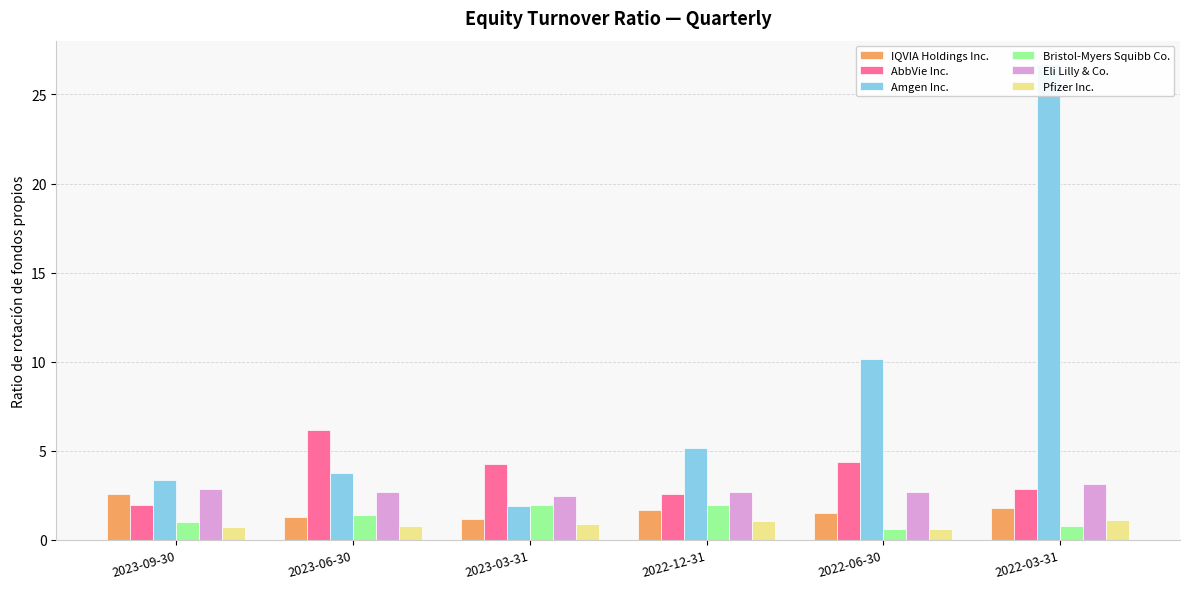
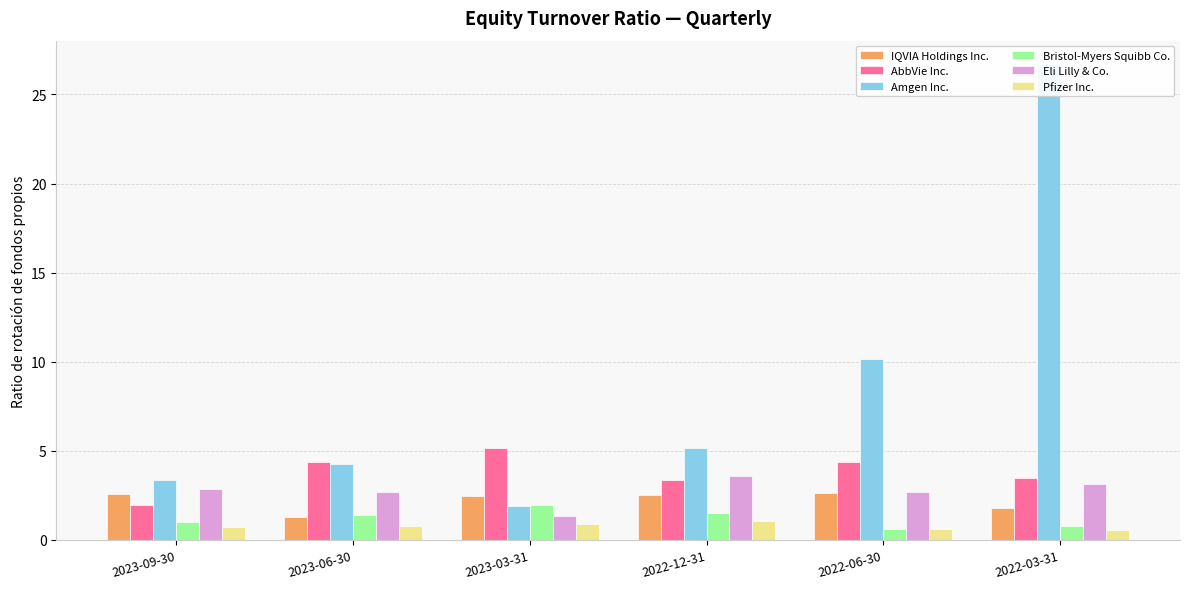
  {
    "IQVIA Holdings Inc.": {
      "2023-09-30": 2.6,
      "2023-06-30": 1.3,
-     "2023-03-31": 1.2,
-     "2022-12-31": 1.7,
-     "2022-06-30": 1.5,
+     "2023-03-31": 2.4,
+     "2022-12-31": 2.5,
+     "2022-06-30": 2.6,
      "2022-03-31": 1.8
    },
    "AbbVie Inc.": {
      "2023-09-30": 2.0,
-     "2023-06-30": 6.2,
-     "2023-03-31": 4.3,
-     "2022-12-31": 2.6,
+     "2023-06-30": 4.4,
+     "2023-03-31": 5.2,
+     "2022-12-31": 3.4,
      "2022-06-30": 4.4,
-     "2022-03-31": 2.9
+     "2022-03-31": 3.5
    },
    "Amgen Inc.": {
      "2023-09-30": 3.4,
-     "2023-06-30": 3.7,
+     "2023-06-30": 4.3,
      "2023-03-31": 1.9,
      "2022-12-31": 5.2,
      "2022-06-30": 10.2
    },
    "Bristol-Myers Squibb Co.": {
      "2023-09-30": 1.0,
      "2023-06-30": 1.4,
      "2023-03-31": 2.0,
-     "2022-12-31": 2.0,
+     "2022-12-31": 1.5,
      "2022-06-30": 0.6,
      "2022-03-31": 0.8
    },
    "Eli Lilly & Co.": {
      "2023-09-30": 2.9,
      "2023-06-30": 2.7,
-     "2023-03-31": 2.5,
-     "2022-12-31": 2.7,
+     "2023-03-31": 1.4,
+     "2022-12-31": 3.6,
      "2022-06-30": 2.7,
      "2022-03-31": 3.1
    },
    "Pfizer Inc.": {
      "2023-09-30": 0.7,
      "2023-06-30": 0.8,
      "2023-03-31": 0.9,
      "2022-12-31": 1.1,
      "2022-06-30": 0.6,
-     "2022-03-31": 1.1
+     "2022-03-31": 0.5
    }
  }
